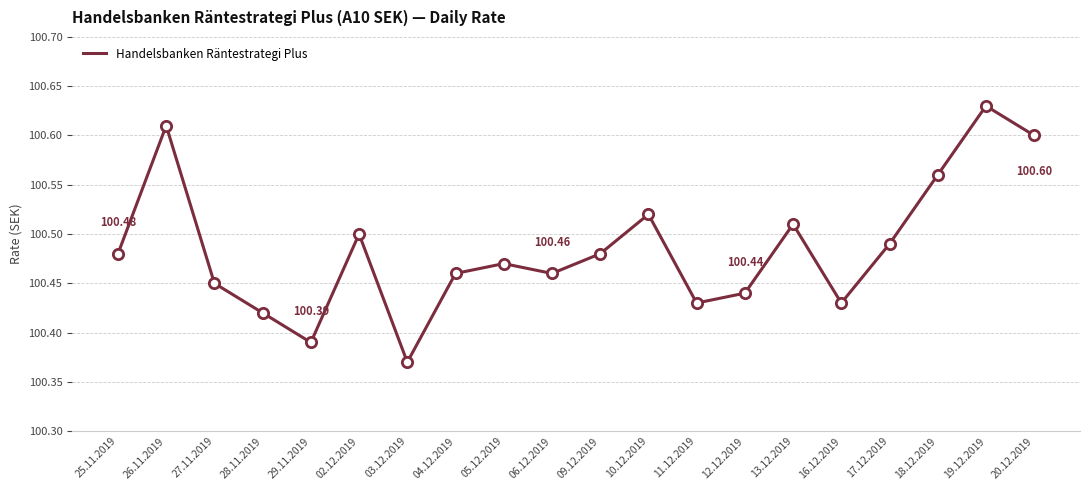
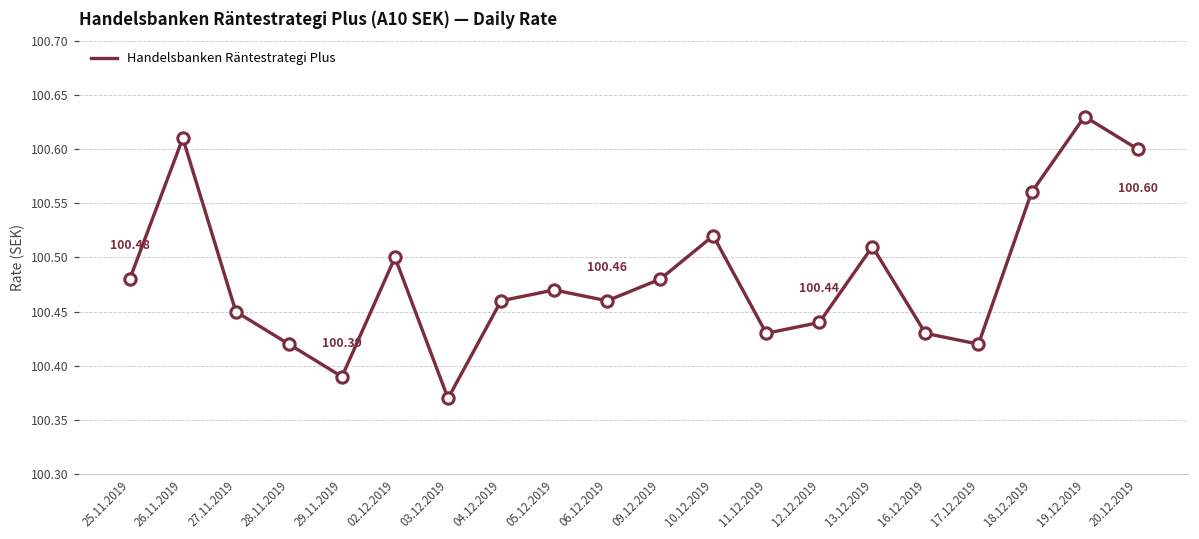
  {
    "26.11.2019": 100.61,
    "27.11.2019": 100.45,
    "28.11.2019": 100.42,
    "02.12.2019": 100.50,
    "03.12.2019": 100.37,
    "04.12.2019": 100.46,
    "05.12.2019": 100.47,
    "09.12.2019": 100.48,
    "10.12.2019": 100.52,
    "11.12.2019": 100.43,
    "13.12.2019": 100.51,
    "16.12.2019": 100.43,
-   "17.12.2019": 100.49,
+   "17.12.2019": 100.42,
    "18.12.2019": 100.56,
    "19.12.2019": 100.63
  }
